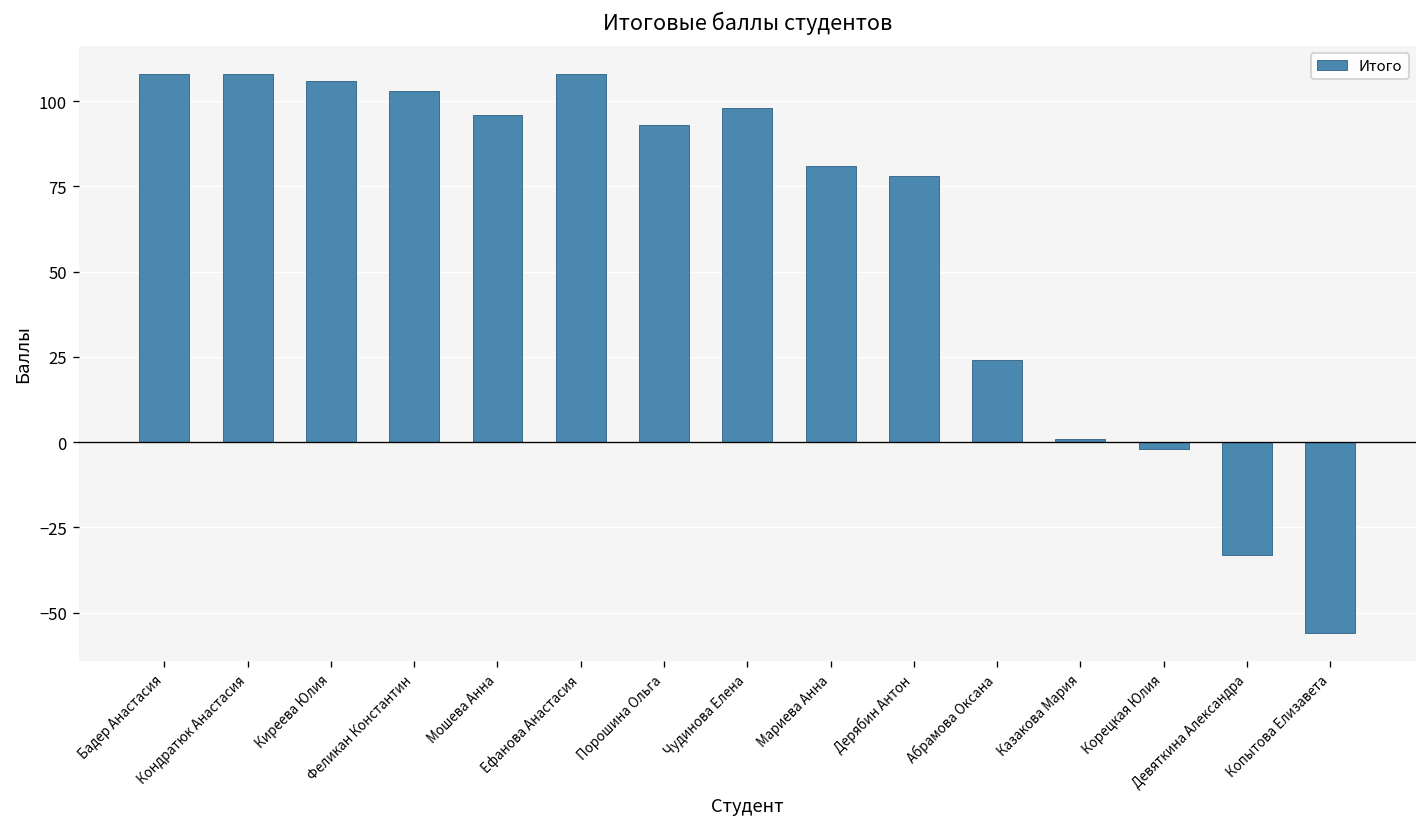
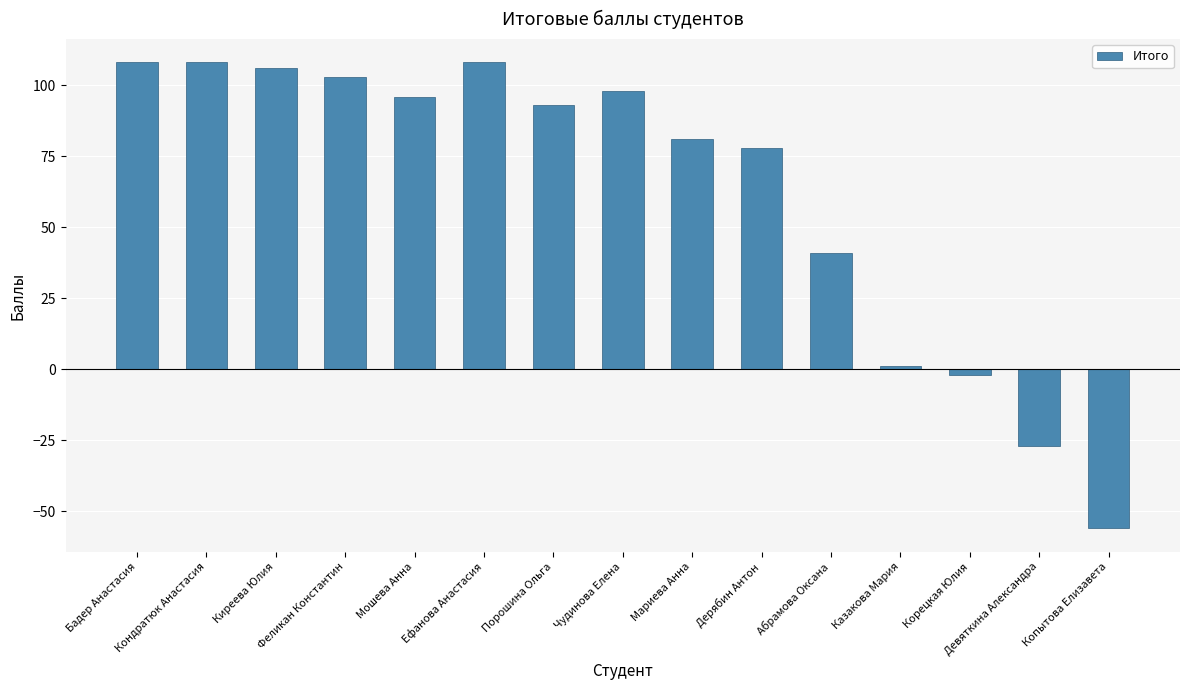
  {
    "Бадер Анастасия": 108,
    "Кондратюк Анастасия": 108,
    "Киреева Юлия": 106,
    "Феликан Константин": 103,
    "Мошева Анна": 96,
    "Ефанова Анастасия": 108,
    "Порошина Ольга": 93,
    "Чудинова Елена": 98,
    "Мариева Анна": 81,
    "Дерябин Антон": 78,
-   "Абрамова Оксана": 24,
+   "Абрамова Оксана": 41,
    "Казакова Мария": 1,
    "Корецкая Юлия": -2,
-   "Девяткина Александра": -33,
+   "Девяткина Александра": -27,
    "Копытова Елизавета": -56
  }
